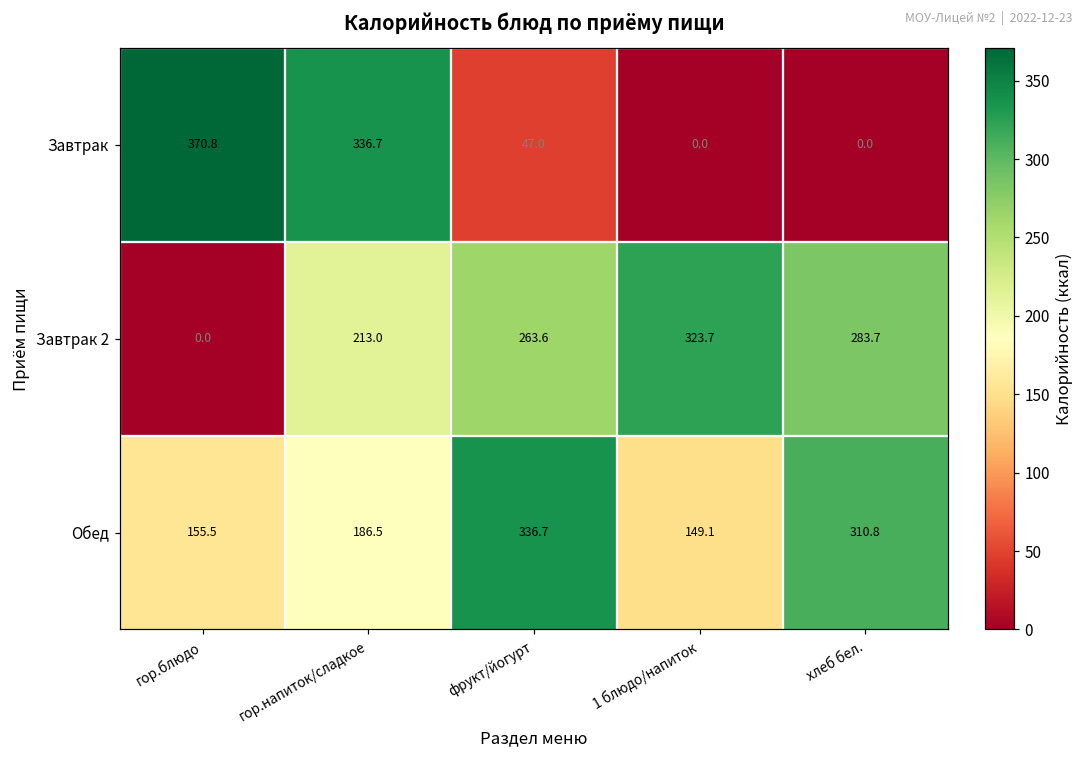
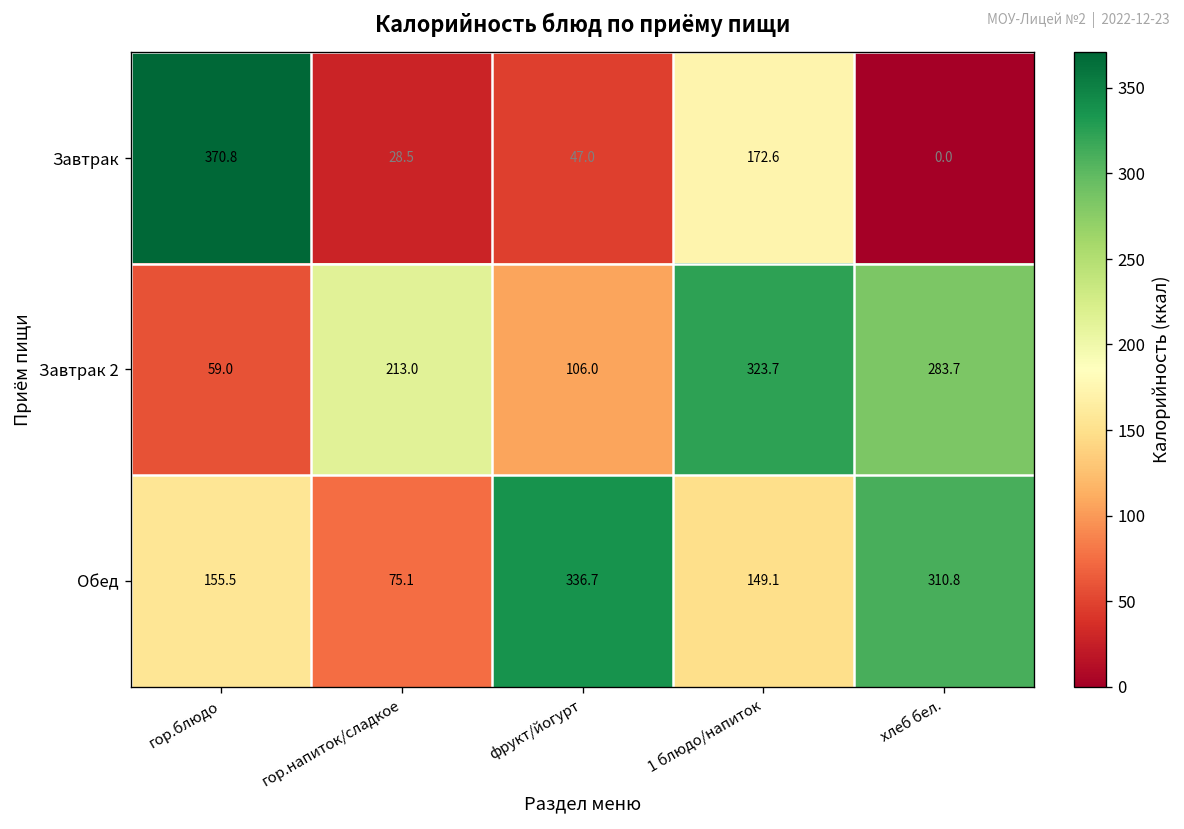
  {
    "Завтрак": {
      "гор.блюдо": 370.8,
-     "гор.напиток/сладкое": 336.7,
+     "гор.напиток/сладкое": 28.5,
      "фрукт/йогурт": 47.0,
-     "1 блюдо/напиток": 0.0,
+     "1 блюдо/напиток": 172.6,
      "хлеб бел.": 0.0
    },
    "Завтрак 2": {
-     "гор.блюдо": 0.0,
+     "гор.блюдо": 59.0,
      "гор.напиток/сладкое": 213.0,
-     "фрукт/йогурт": 263.6,
+     "фрукт/йогурт": 106.0,
      "1 блюдо/напиток": 323.7,
      "хлеб бел.": 283.7
    },
    "Обед": {
      "гор.блюдо": 155.5,
-     "гор.напиток/сладкое": 186.5,
+     "гор.напиток/сладкое": 75.1,
      "фрукт/йогурт": 336.7,
      "1 блюдо/напиток": 149.1,
      "хлеб бел.": 310.8
    }
  }
